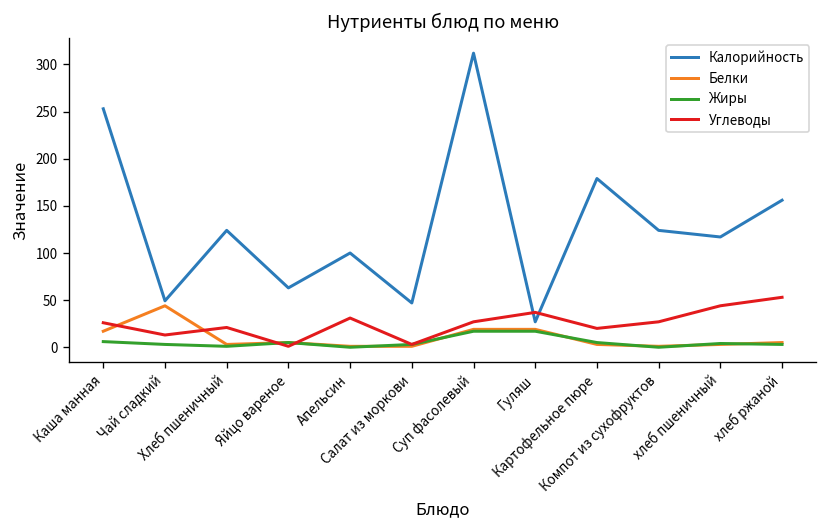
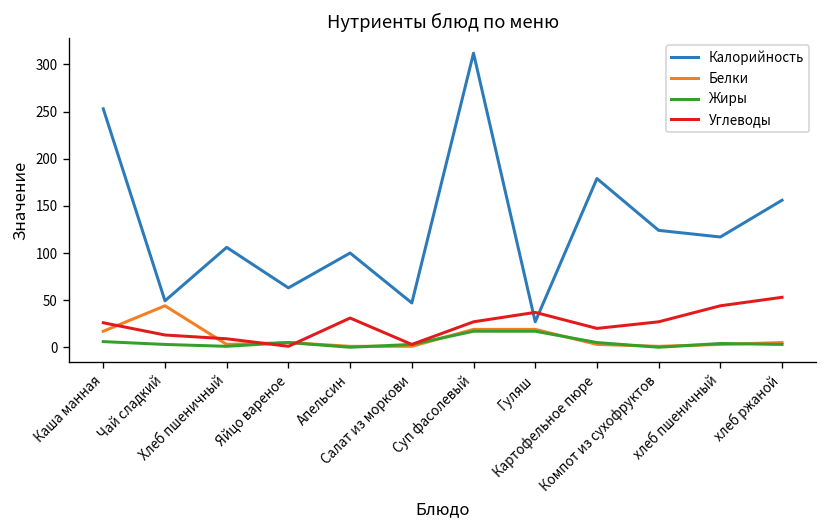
  {
    "Калорийность": {
      "Каша манная": 250,
      "Чай сладкий": 50,
-     "Хлеб пшеничный": 120,
+     "Хлеб пшеничный": 110,
      "Яйцо вареное": 60,
      "Апельсин": 100,
      "Салат из моркови": 50,
      "Суп фасолевый": 310,
      "Гуляш": 30,
      "Картофельное пюре": 180,
      "Компот из сухофруктов": 120,
      "хлеб пшеничный": 120,
      "хлеб ржаной": 160
    },
    "Белки": {
      "Каша манная": 20,
      "Чай сладкий": 40
    },
    "Жиры": {
      "Каша манная": 10,
      "Чай сладкий": 0
    },
    "Углеводы": {
      "Каша манная": 30,
      "Чай сладкий": 10,
-     "Хлеб пшеничный": 20,
+     "Хлеб пшеничный": 10,
      "Яйцо вареное": 0,
      "Апельсин": 30,
      "Суп фасолевый": 30,
      "Гуляш": 40,
      "Картофельное пюре": 20,
      "Компот из сухофруктов": 30,
      "хлеб пшеничный": 40,
      "хлеб ржаной": 50
    }
  }
